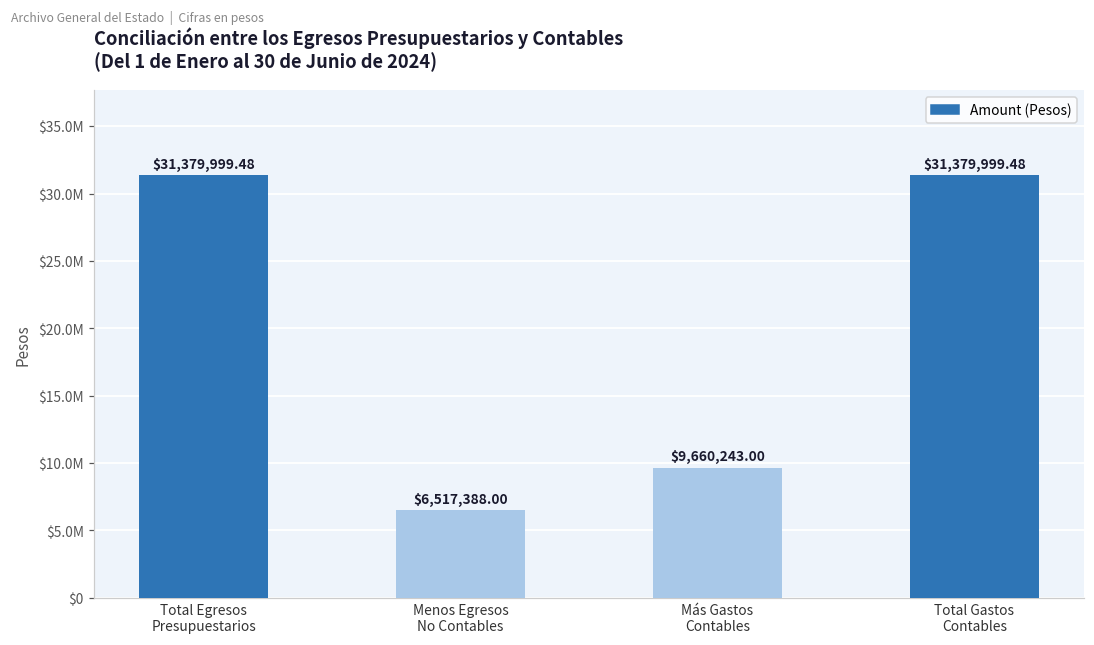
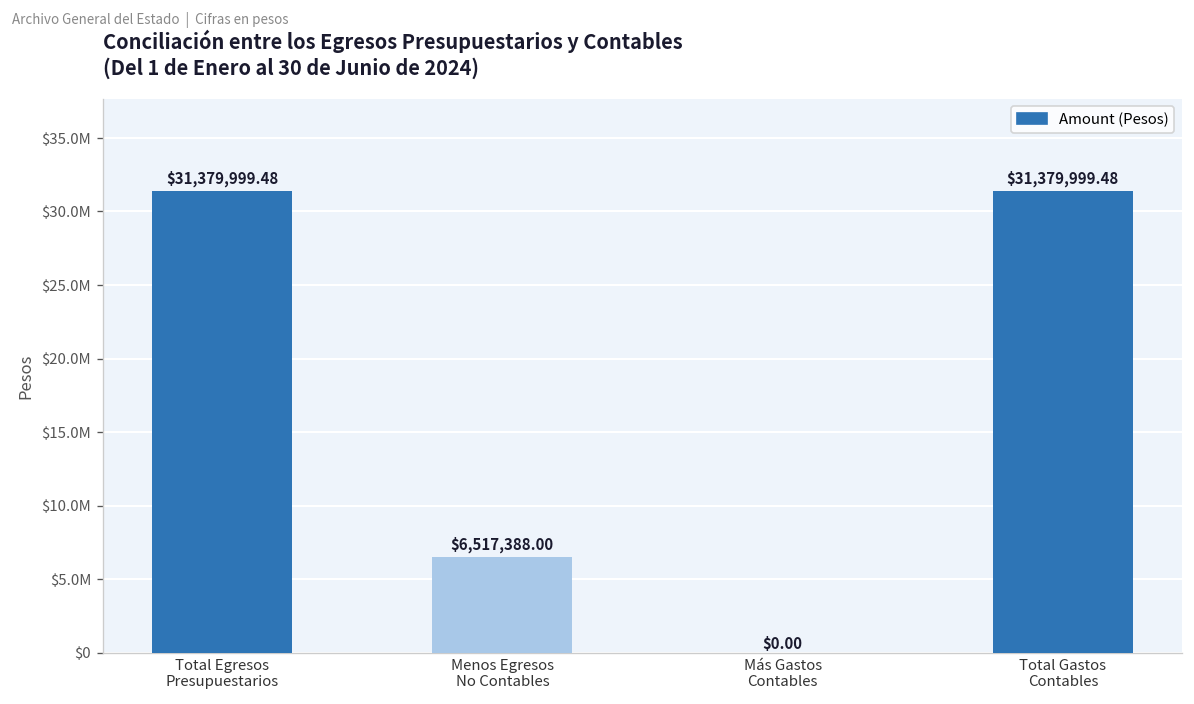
  {
    "Total Egresos Presupuestarios": "$31,379,999.48",
    "Menos Egresos No Contables": "$6,517,388.00",
-   "Más Gastos Contables": "$9,660,243.00",
+   "Más Gastos Contables": "$0.00",
    "Total Gastos Contables": "$31,379,999.48"
  }
